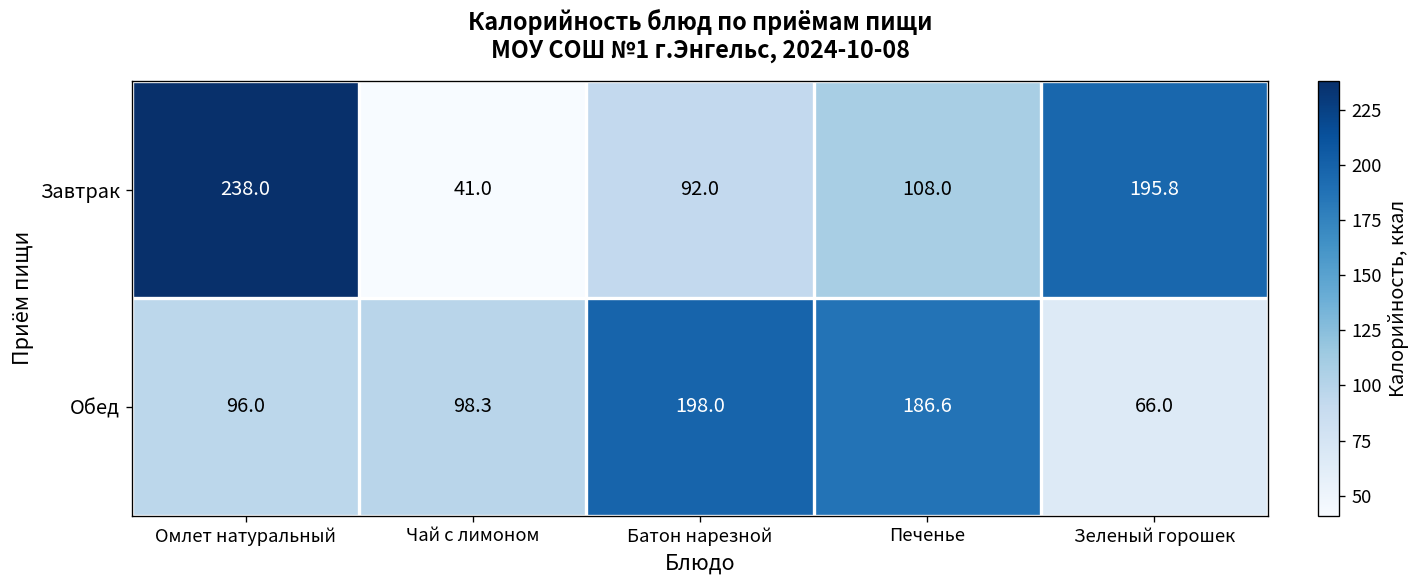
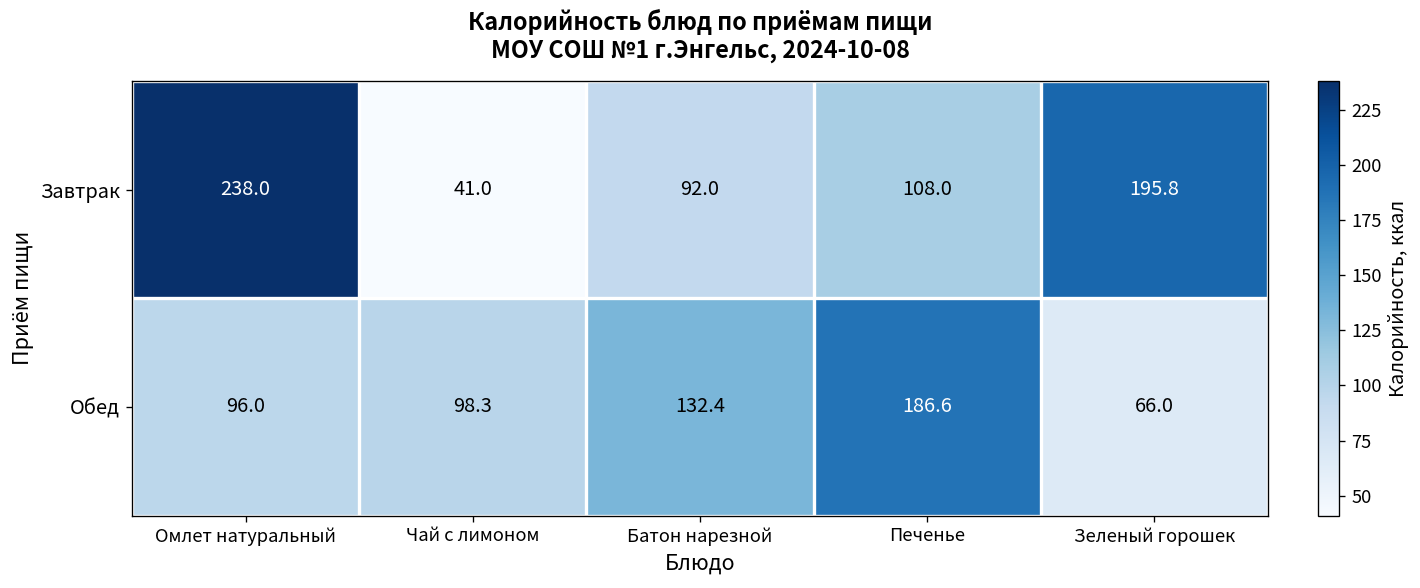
  {
    "Завтрак": {
      "Омлет натуральный": 238.0,
      "Чай с лимоном": 41.0,
      "Батон нарезной": 92.0,
      "Печенье": 108.0,
      "Зеленый горошек": 195.8
    },
    "Обед": {
      "Омлет натуральный": 96.0,
      "Чай с лимоном": 98.3,
-     "Батон нарезной": 198.0,
+     "Батон нарезной": 132.4,
      "Печенье": 186.6,
      "Зеленый горошек": 66.0
    }
  }
